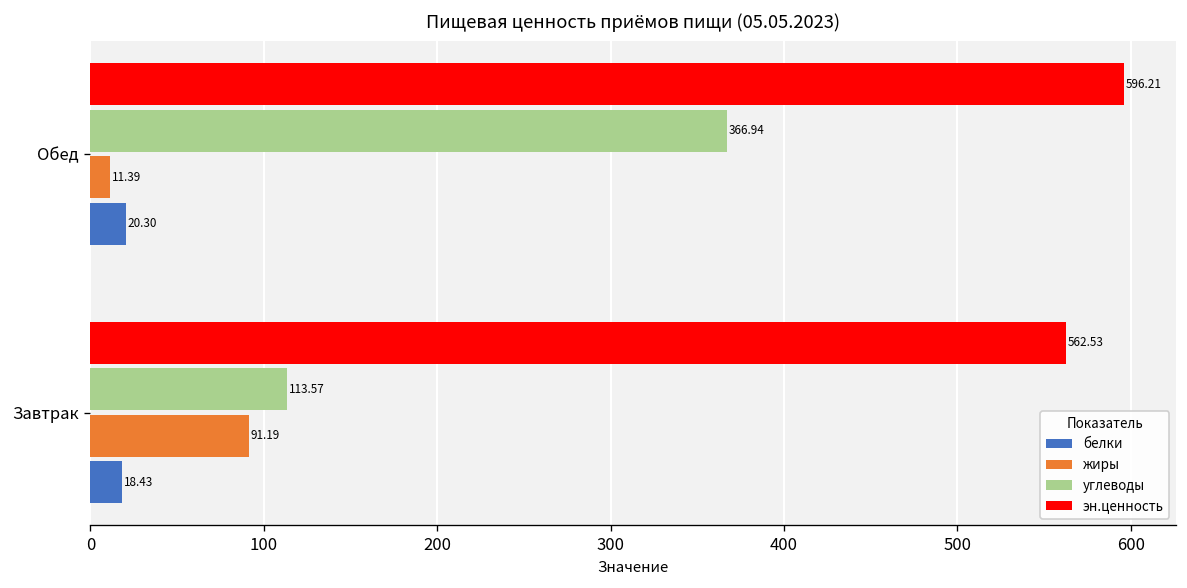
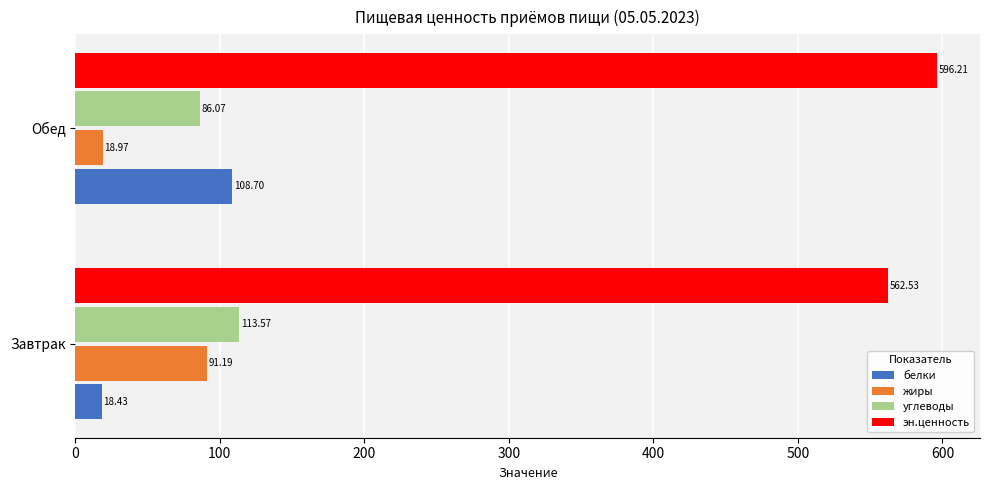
  {
    "белки": {
-     "Обед": 20.30,
+     "Обед": 108.70,
      "Завтрак": 18.43
    },
    "жиры": {
-     "Обед": 11.39,
+     "Обед": 18.97,
      "Завтрак": 91.19
    },
    "углеводы": {
-     "Обед": 366.94,
+     "Обед": 86.07,
      "Завтрак": 113.57
    },
    "эн.ценность": {
      "Обед": 596.21,
      "Завтрак": 562.53
    }
  }
